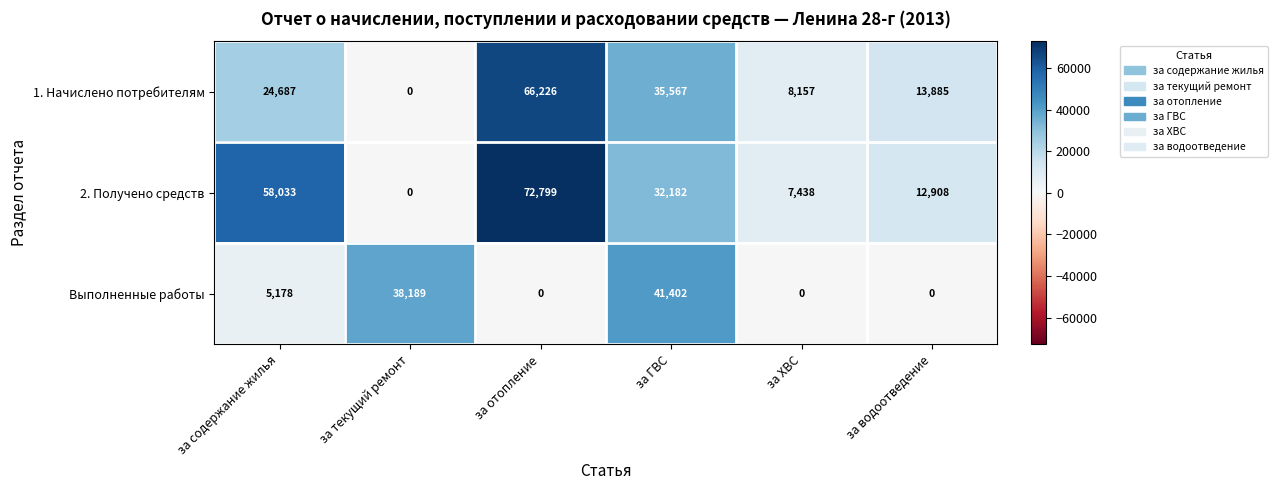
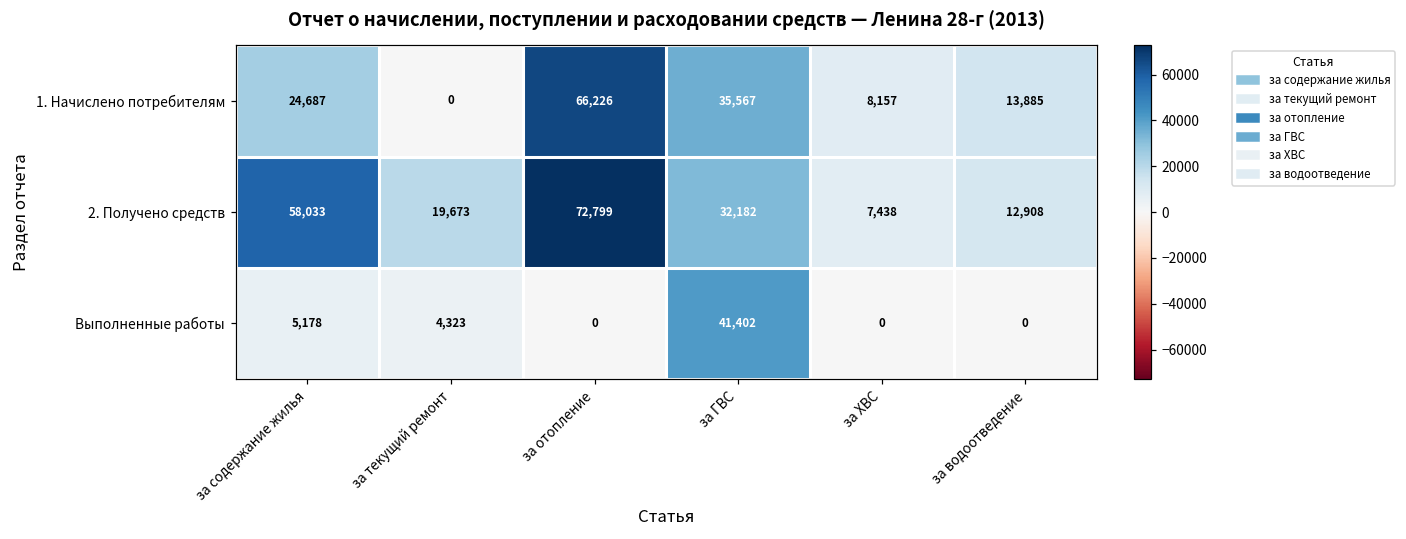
  {
    "1. Начислено потребителям": {
      "за содержание жилья": "24,687",
      "за текущий ремонт": "0",
      "за отопление": "66,226",
      "за ГВС": "35,567",
      "за ХВС": "8,157",
      "за водоотведение": "13,885"
    },
    "2. Получено средств": {
      "за содержание жилья": "58,033",
-     "за текущий ремонт": "0",
+     "за текущий ремонт": "19,673",
      "за отопление": "72,799",
      "за ГВС": "32,182",
      "за ХВС": "7,438",
      "за водоотведение": "12,908"
    },
    "Выполненные работы": {
      "за содержание жилья": "5,178",
-     "за текущий ремонт": "38,189",
+     "за текущий ремонт": "4,323",
      "за отопление": "0",
      "за ГВС": "41,402",
      "за ХВС": "0",
      "за водоотведение": "0"
    }
  }
